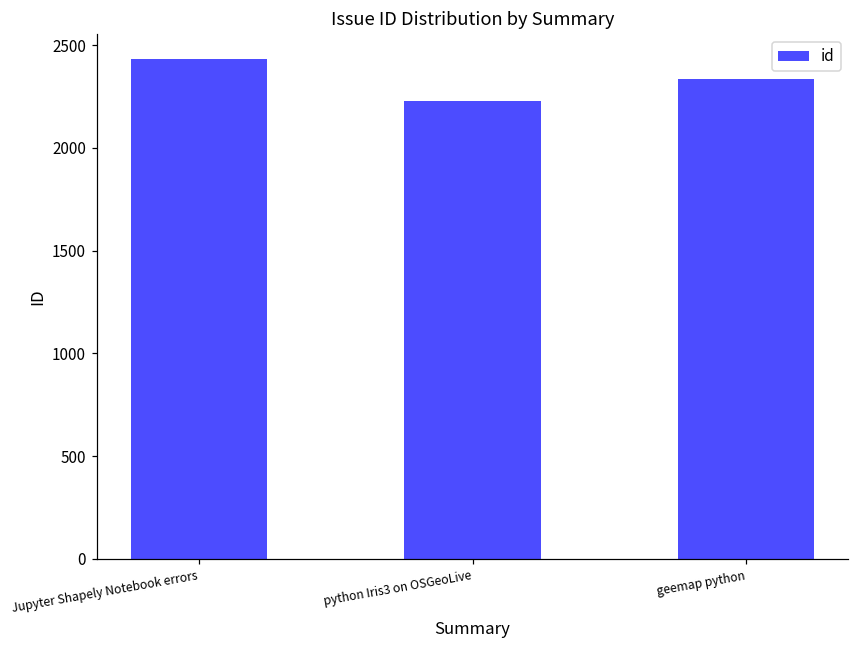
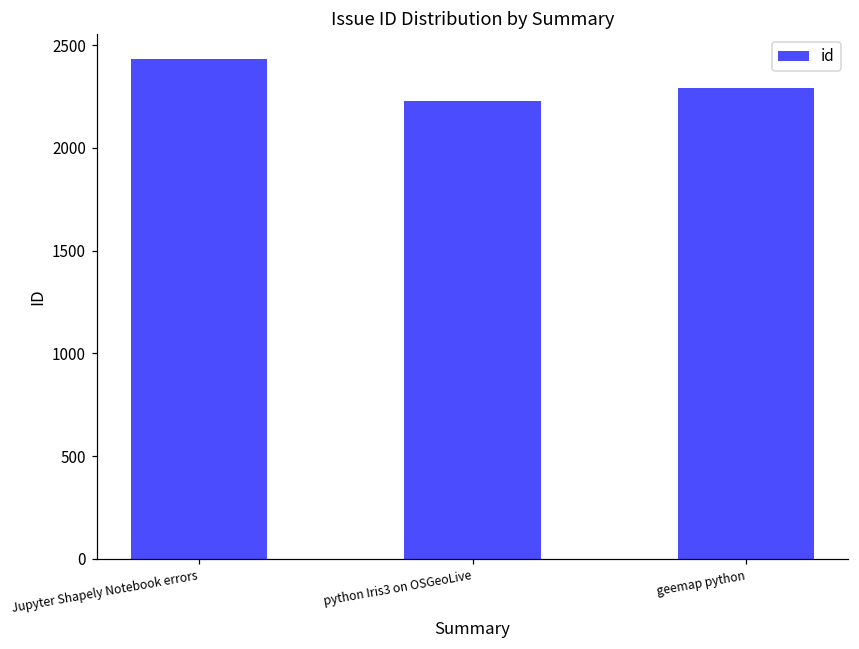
  {
    "Jupyter Shapely Notebook errors": 2430,
    "python Iris3 on OSGeoLive": 2230,
-   "geemap python": 2340
+   "geemap python": 2290
  }
